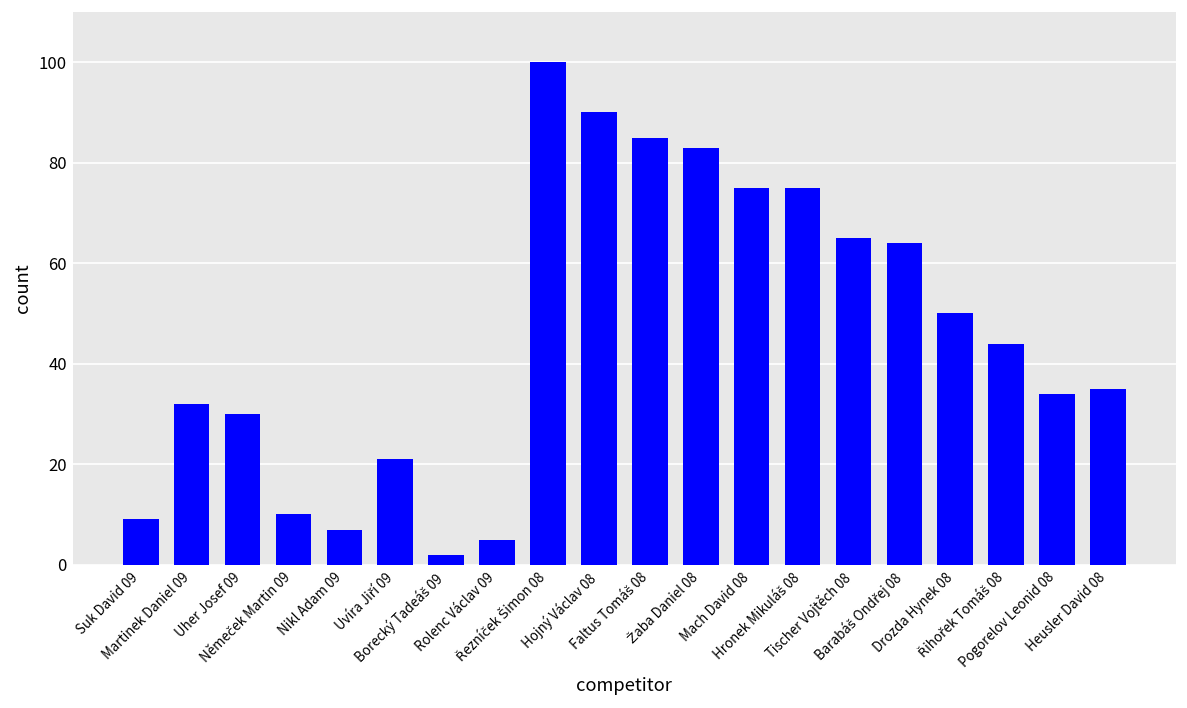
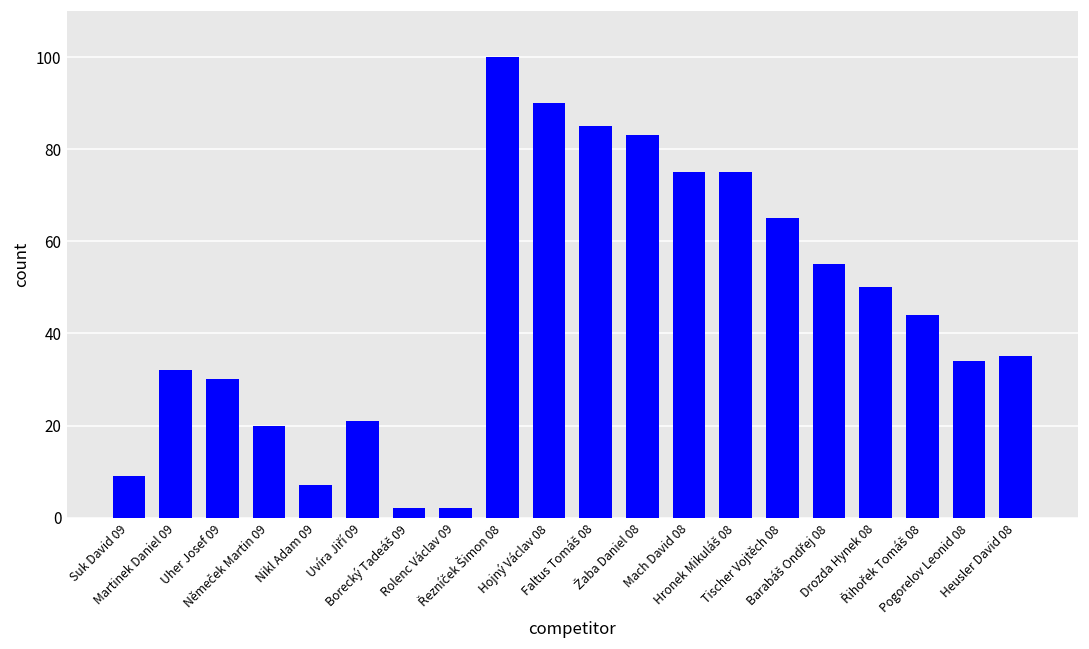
  {
    "Suk David 09": 9,
    "Martinek Daniel 09": 32,
    "Uher Josef 09": 30,
-   "Němeček Martin 09": 10,
+   "Němeček Martin 09": 20,
    "Nikl Adam 09": 7,
    "Uvíra Jiří 09": 21,
    "Borecký Tadeáš 09": 2,
-   "Rolenc Václav 09": 5,
+   "Rolenc Václav 09": 2,
    "Řezníček Šimon 08": 100,
    "Hojný Václav 08": 90,
    "Faltus Tomáš 08": 85,
    "Žaba Daniel 08": 83,
    "Mach David 08": 75,
    "Hronek Mikuláš 08": 75,
    "Tischer Vojtěch 08": 65,
-   "Barabáš Ondřej 08": 64,
+   "Barabáš Ondřej 08": 55,
    "Drozda Hynek 08": 50,
    "Řihořek Tomáš 08": 44,
    "Pogorelov Leonid 08": 34,
    "Heusler David 08": 35
  }
